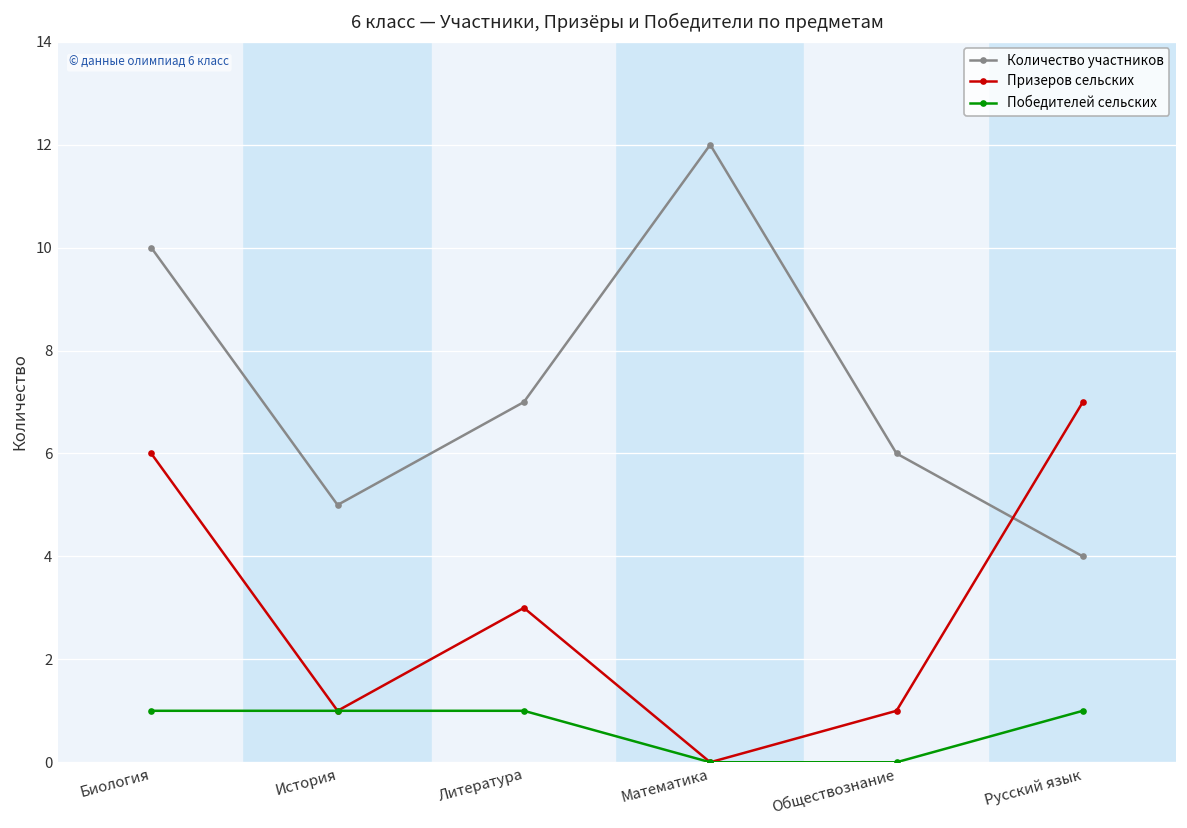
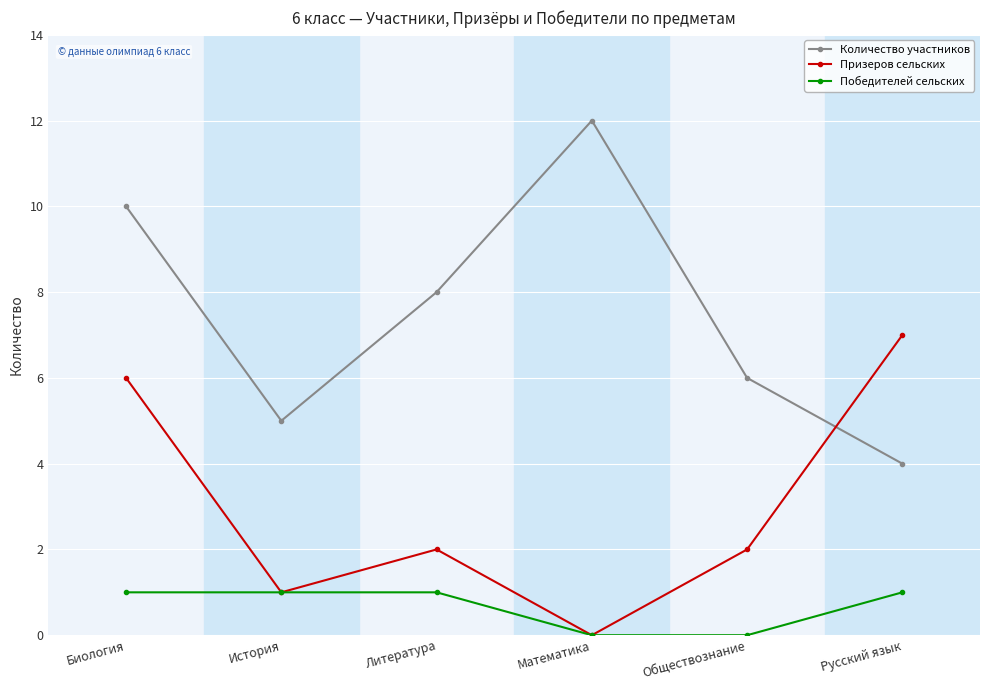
  {
    "Количество участников": {
      "Биология": 10,
      "История": 5,
-     "Литература": 7,
+     "Литература": 8,
      "Математика": 12,
      "Обществознание": 6,
      "Русский язык": 4
    },
    "Призеров сельских": {
      "Биология": 6,
-     "Литература": 3,
-     "Обществознание": 1,
+     "Литература": 2,
+     "Обществознание": 2,
      "Русский язык": 7
    },
    "Победителей сельских": {
      "Биология": 1,
      "Литература": 1,
      "Обществознание": 0,
      "Русский язык": 1
    }
  }
